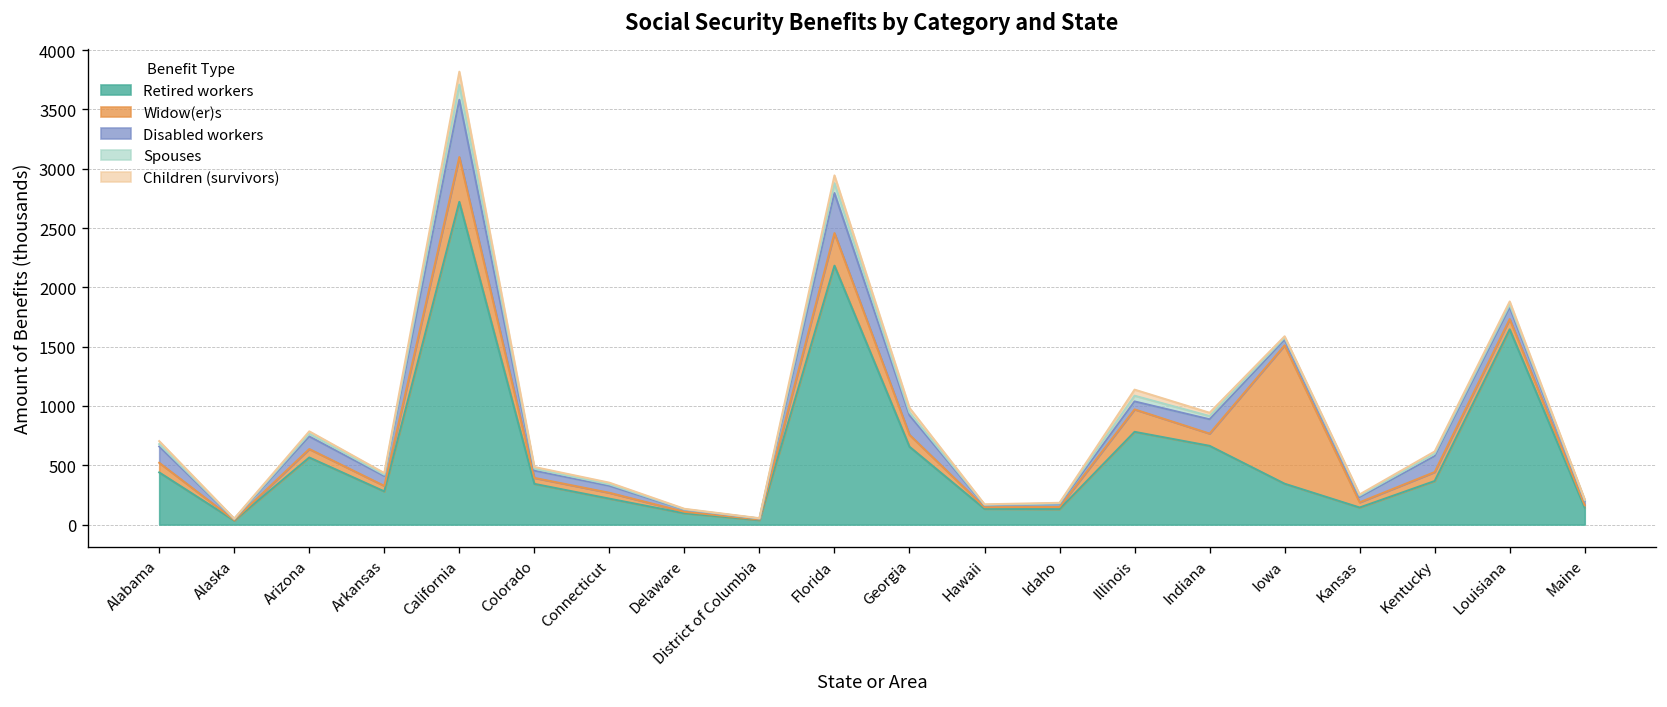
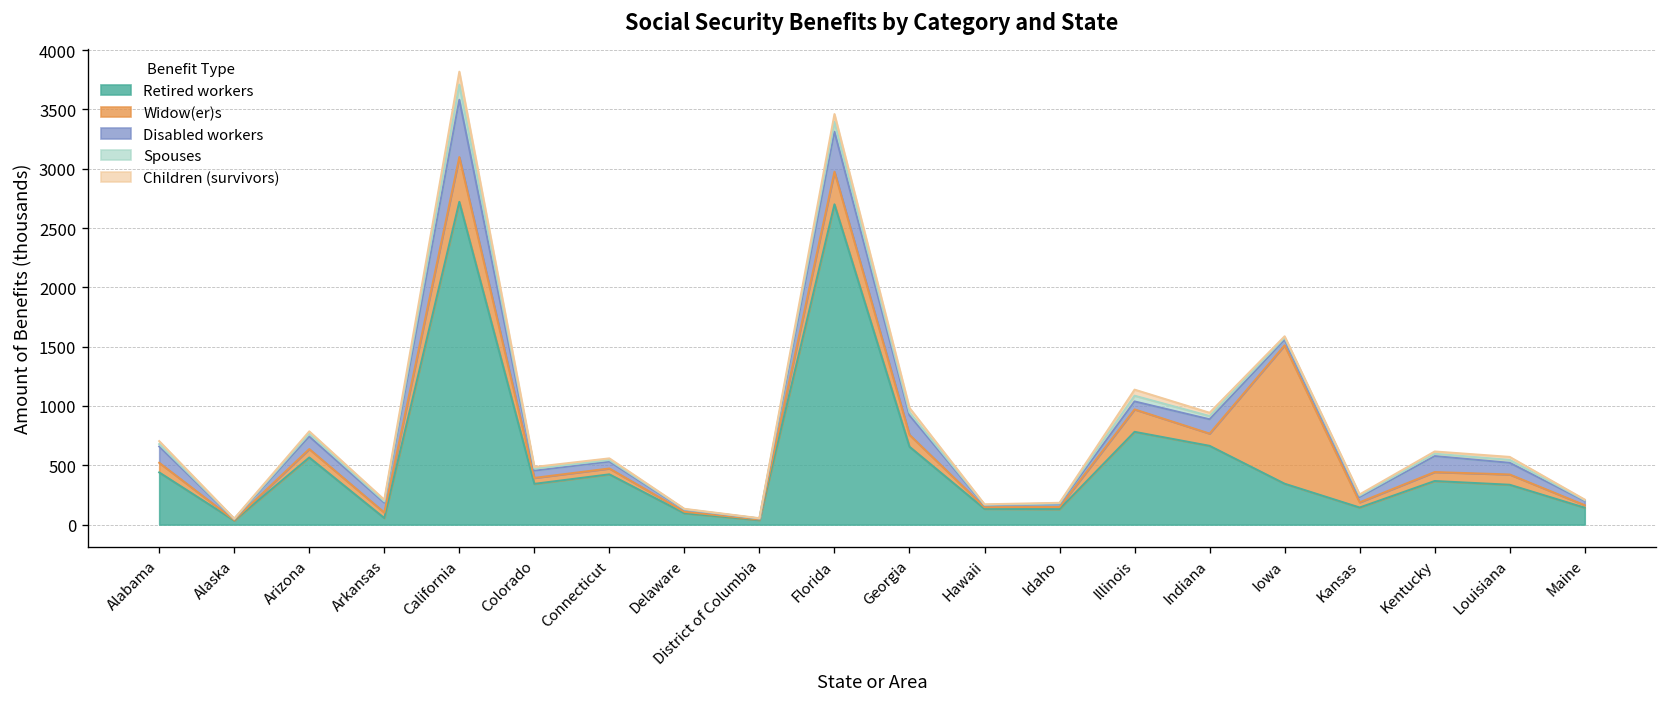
  {
    "Retired workers": {
      "Alabama": 400,
      "Arizona": 600,
-     "Arkansas": 300,
+     "Arkansas": 100,
      "California": 2700,
      "Colorado": 300,
-     "Connecticut": 200,
-     "Florida": 2200,
+     "Connecticut": 400,
+     "Florida": 2700,
      "Georgia": 700,
      "Illinois": 800,
      "Indiana": 700,
      "Iowa": 300,
      "Kansas": 100,
      "Kentucky": 400,
-     "Louisiana": 1600
+     "Louisiana": 300
    },
    "Widow(er)s": {
      "Alabama": 100,
      "Arizona": 100,
      "Arkansas": 0,
      "California": 400,
      "Colorado": 100,
      "Connecticut": 0,
      "Florida": 300,
      "Georgia": 100,
      "Illinois": 200,
      "Indiana": 100,
      "Iowa": 1200,
      "Kansas": 0,
      "Kentucky": 100,
      "Louisiana": 100
    },
    "Disabled workers": {
      "California": 500,
      "Florida": 300,
      "Illinois": 100,
      "Indiana": 100
    },
    "Spouses": {
      "California": 100,
      "Florida": 100,
      "Illinois": 0,
      "Indiana": 0
    },
    "Children (survivors)": {
      "California": 100,
      "Florida": 100,
      "Georgia": 0,
      "Illinois": 100,
      "Indiana": 0
    }
  }
